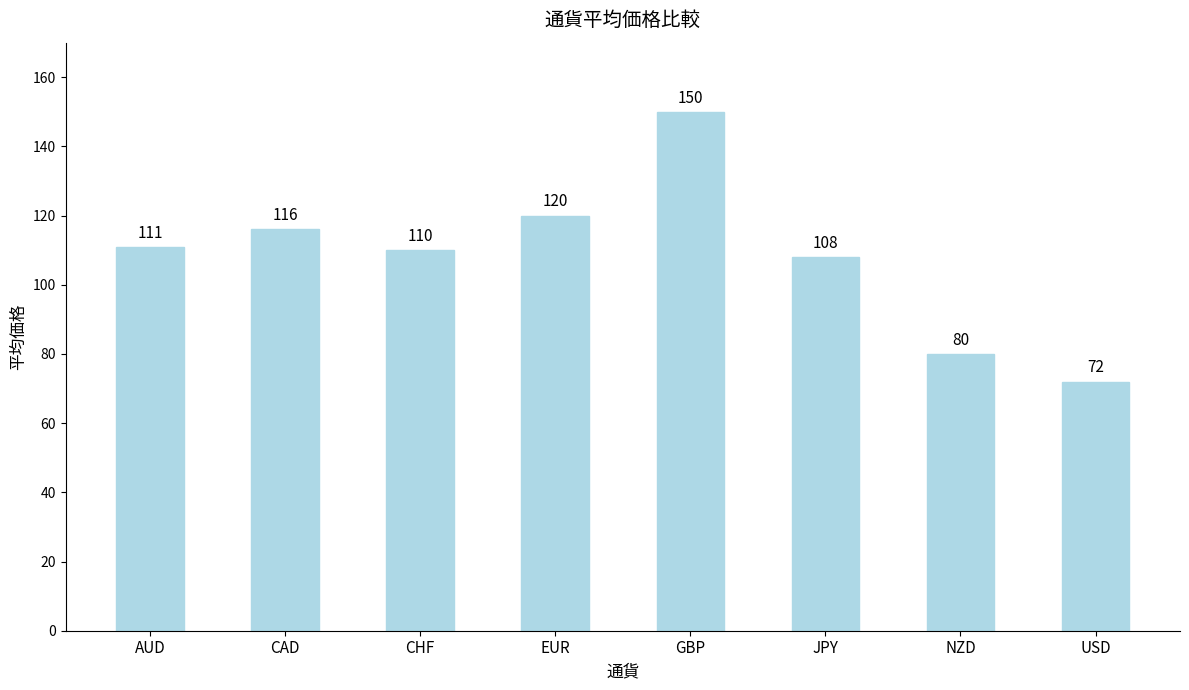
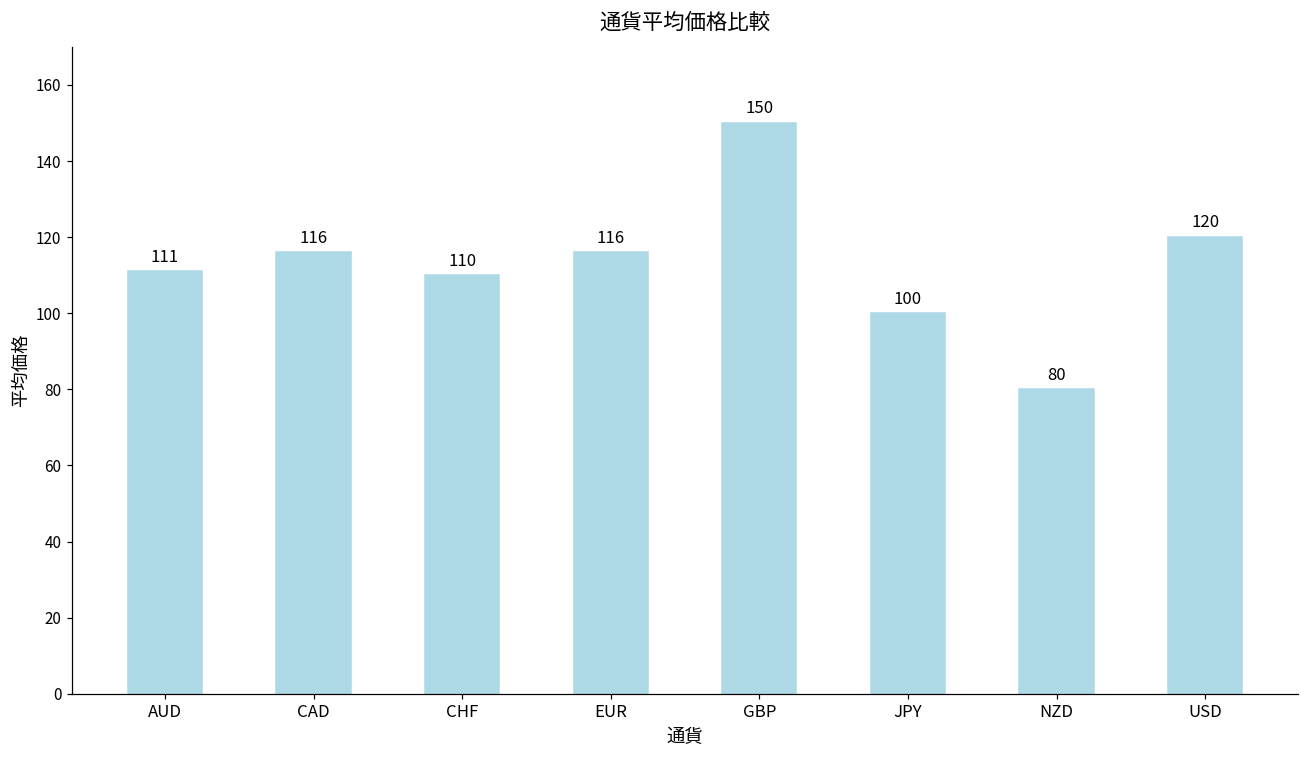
  {
    "AUD": 111,
    "CAD": 116,
    "CHF": 110,
-   "EUR": 120,
+   "EUR": 116,
    "GBP": 150,
-   "JPY": 108,
+   "JPY": 100,
    "NZD": 80,
-   "USD": 72
+   "USD": 120
  }
